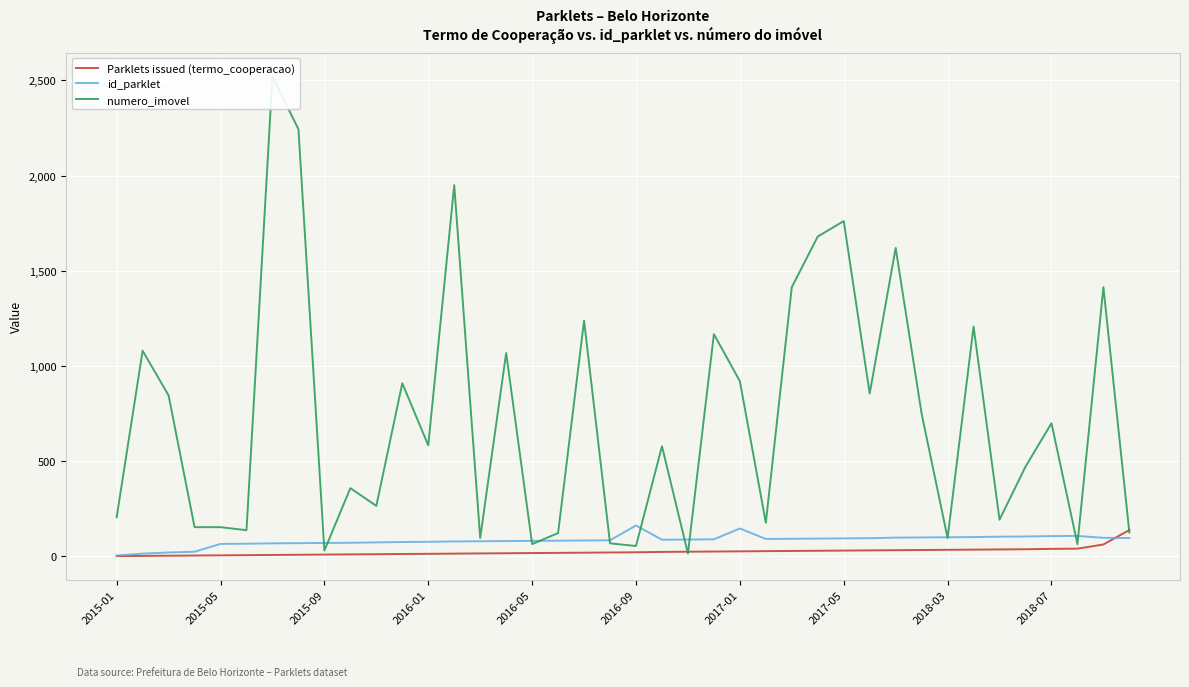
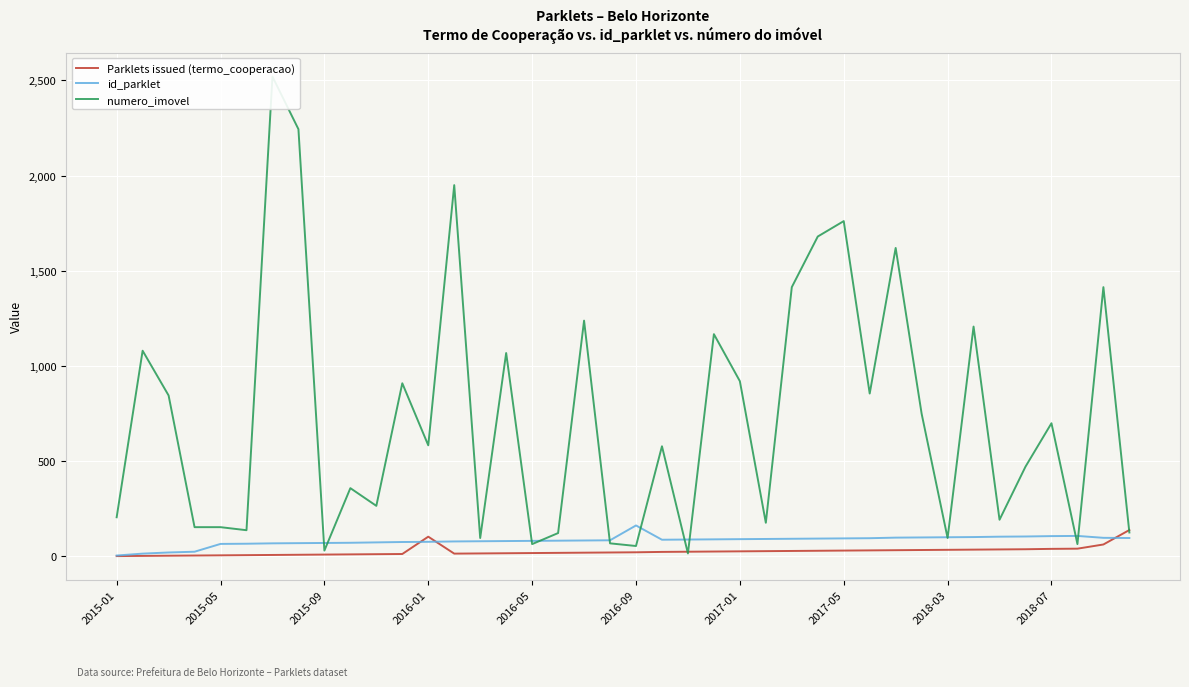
  {
    "Parklets issued (termo_cooperacao)": {
      "2015-05": "10",
      "2015-09": "10",
-     "2016-01": "10",
+     "2016-01": "100",
      "2016-05": "20",
      "2016-09": "20",
      "2017-01": "30",
      "2017-05": "30",
      "2018-03": "30",
      "2018-07": "40"
    },
    "id_parklet": {
      "2015-05": "70",
      "2015-09": "70",
      "2016-01": "80",
      "2016-05": "80",
      "2016-09": "160",
-     "2017-01": "150",
+     "2017-01": "90",
      "2017-05": "90",
      "2018-07": "110"
    },
    "numero_imovel": {
      "2015-01": "210",
      "2015-05": "150",
      "2015-09": "30",
      "2016-01": "580",
      "2016-05": "60",
      "2016-09": "50",
      "2017-01": "920",
      "2017-05": "1,760",
      "2018-07": "700"
    }
  }
